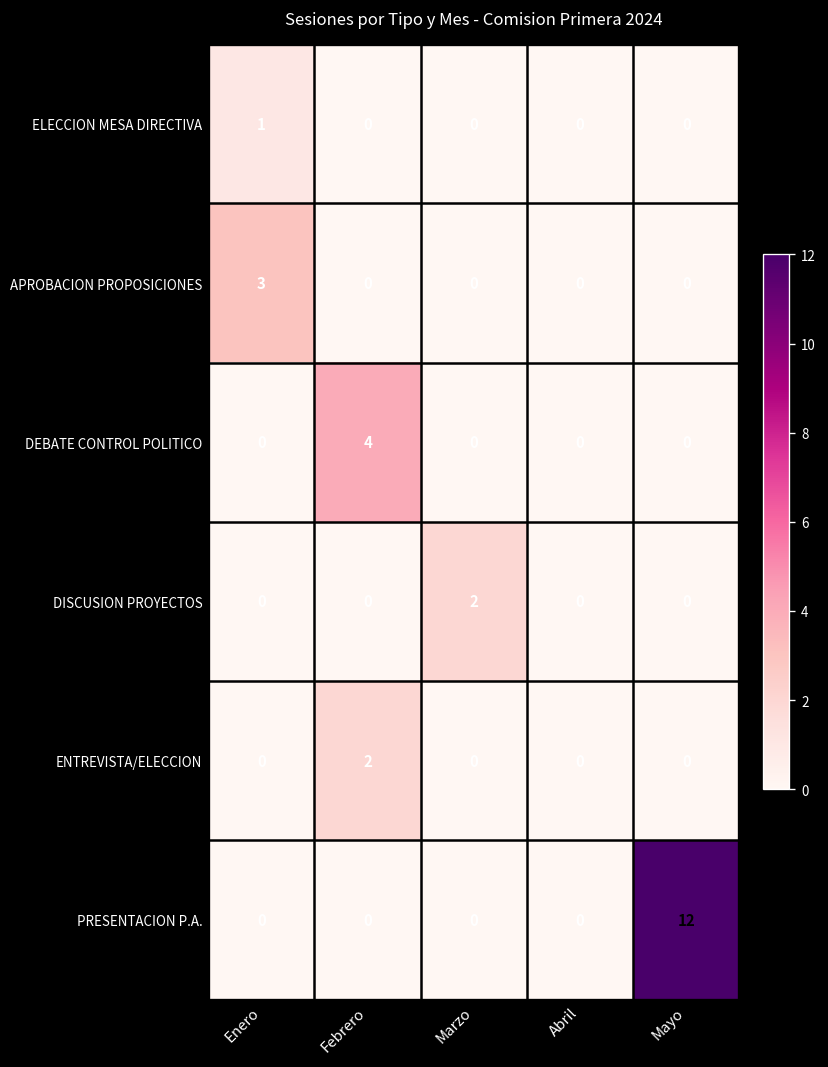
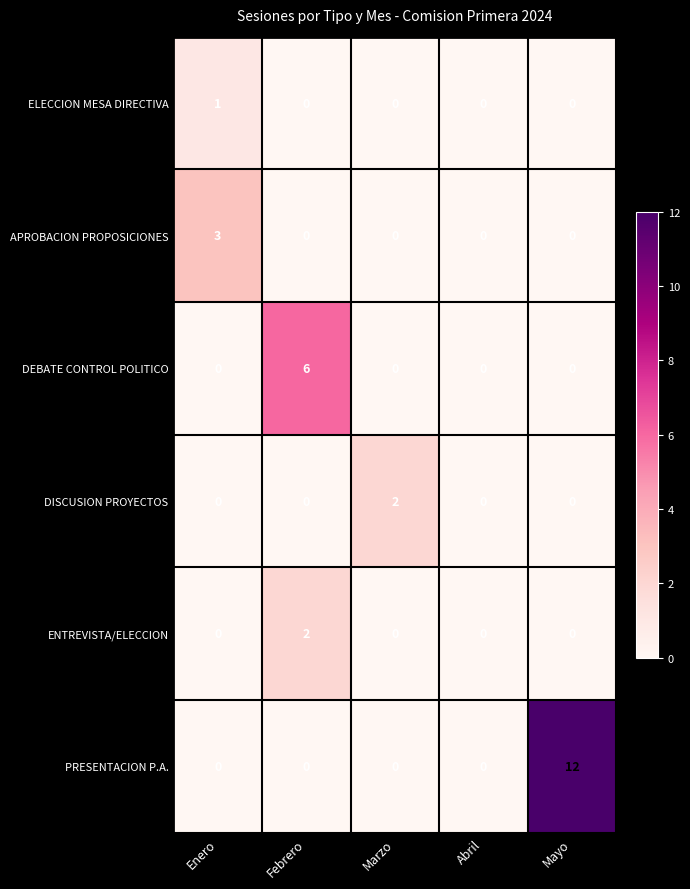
  {
    "APROBACION PROPOSICIONES": {
      "Enero": 3
    },
    "DEBATE CONTROL POLITICO": {
-     "Febrero": 4
+     "Febrero": 6
    },
    "PRESENTACION P.A.": {
      "Mayo": 12
    }
  }
